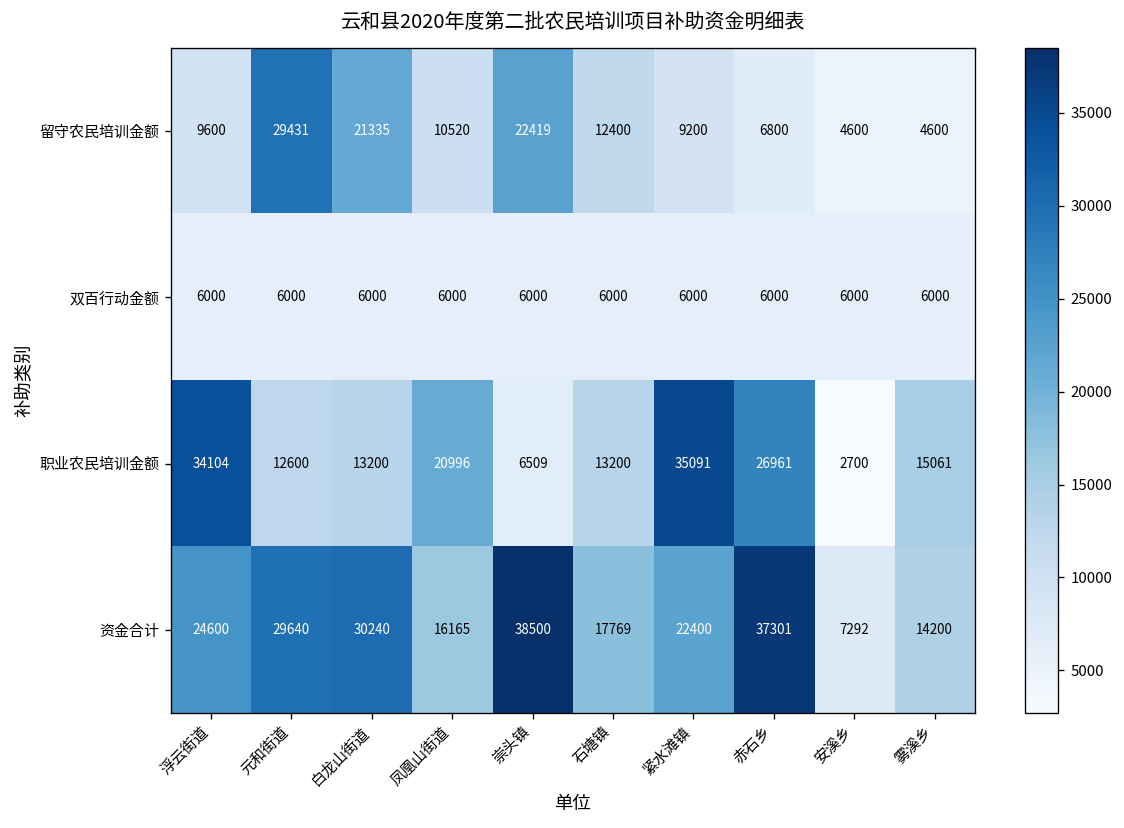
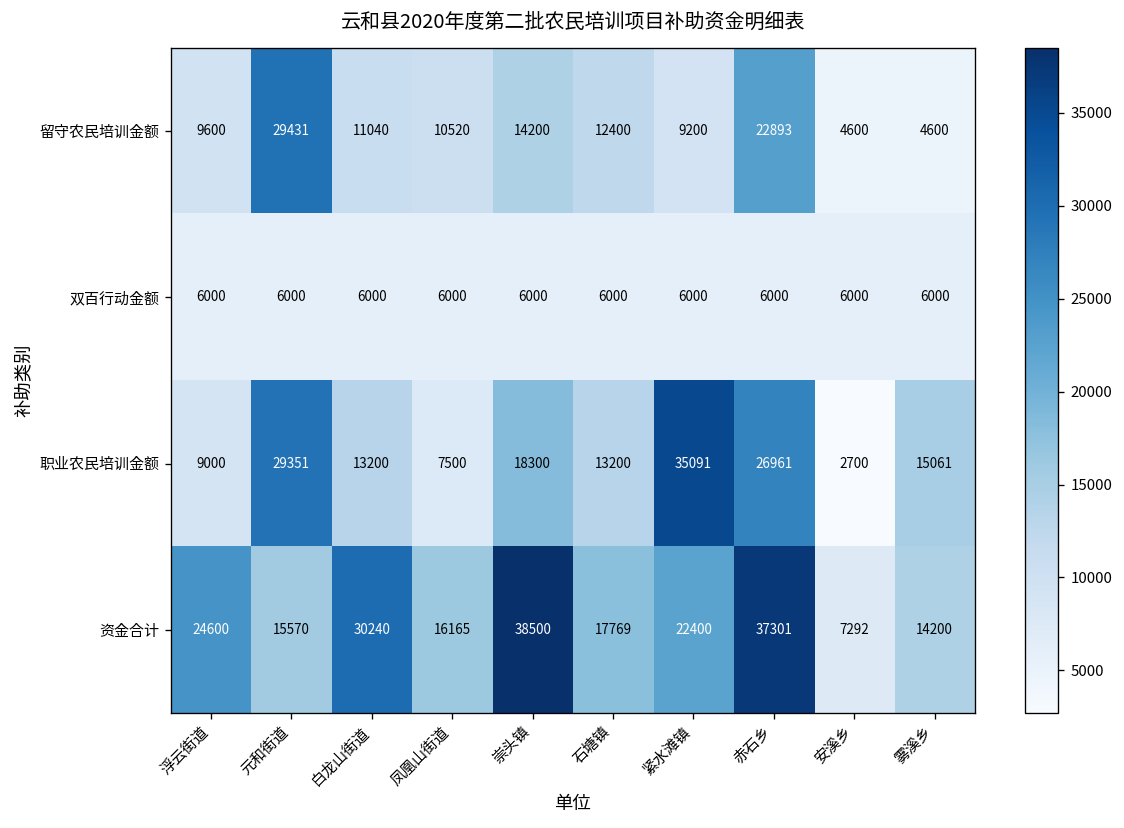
  {
    "留守农民培训金额": {
      "浮云街道": 9600,
      "元和街道": 29431,
-     "白龙山街道": 21335,
+     "白龙山街道": 11040,
      "凤凰山街道": 10520,
-     "崇头镇": 22419,
+     "崇头镇": 14200,
      "石塘镇": 12400,
      "紧水滩镇": 9200,
-     "赤石乡": 6800,
+     "赤石乡": 22893,
      "安溪乡": 4600,
      "雾溪乡": 4600
    },
    "双百行动金额": {
      "浮云街道": 6000,
      "元和街道": 6000,
      "白龙山街道": 6000,
      "凤凰山街道": 6000,
      "崇头镇": 6000,
      "石塘镇": 6000,
      "紧水滩镇": 6000,
      "赤石乡": 6000,
      "安溪乡": 6000,
      "雾溪乡": 6000
    },
    "职业农民培训金额": {
-     "浮云街道": 34104,
-     "元和街道": 12600,
+     "浮云街道": 9000,
+     "元和街道": 29351,
      "白龙山街道": 13200,
-     "凤凰山街道": 20996,
-     "崇头镇": 6509,
+     "凤凰山街道": 7500,
+     "崇头镇": 18300,
      "石塘镇": 13200,
      "紧水滩镇": 35091,
      "赤石乡": 26961,
      "安溪乡": 2700,
      "雾溪乡": 15061
    },
    "资金合计": {
      "浮云街道": 24600,
-     "元和街道": 29640,
+     "元和街道": 15570,
      "白龙山街道": 30240,
      "凤凰山街道": 16165,
      "崇头镇": 38500,
      "石塘镇": 17769,
      "紧水滩镇": 22400,
      "赤石乡": 37301,
      "安溪乡": 7292,
      "雾溪乡": 14200
    }
  }
